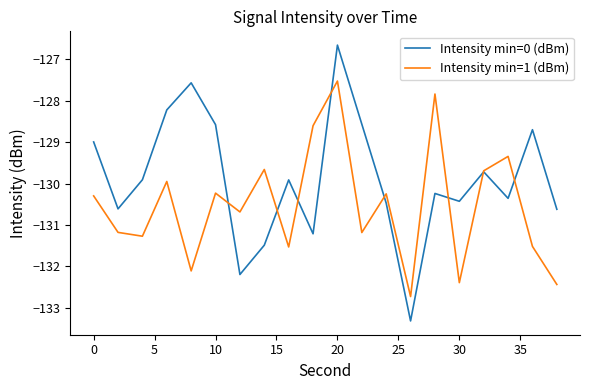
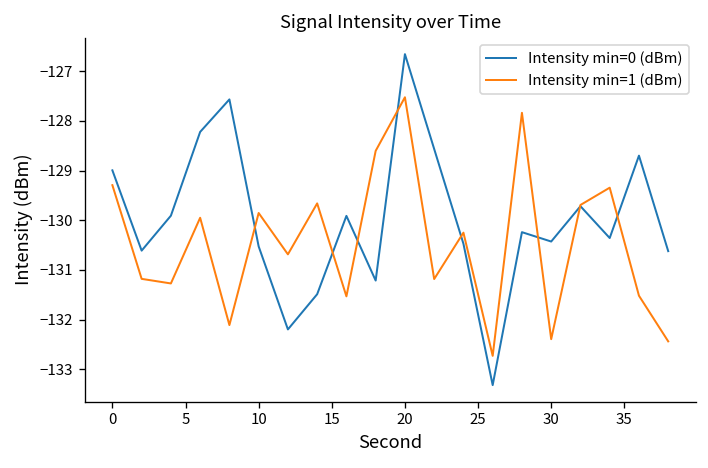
  {
    "Intensity min=0 (dBm)": {
      "0": -129.0,
-     "10": -128.6,
+     "10": -130.5,
      "20": -126.7,
      "30": -130.4
    },
    "Intensity min=1 (dBm)": {
-     "0": -130.3,
-     "10": -130.2,
+     "0": -129.3,
+     "10": -129.9,
      "20": -127.5,
      "30": -132.4
    }
  }
